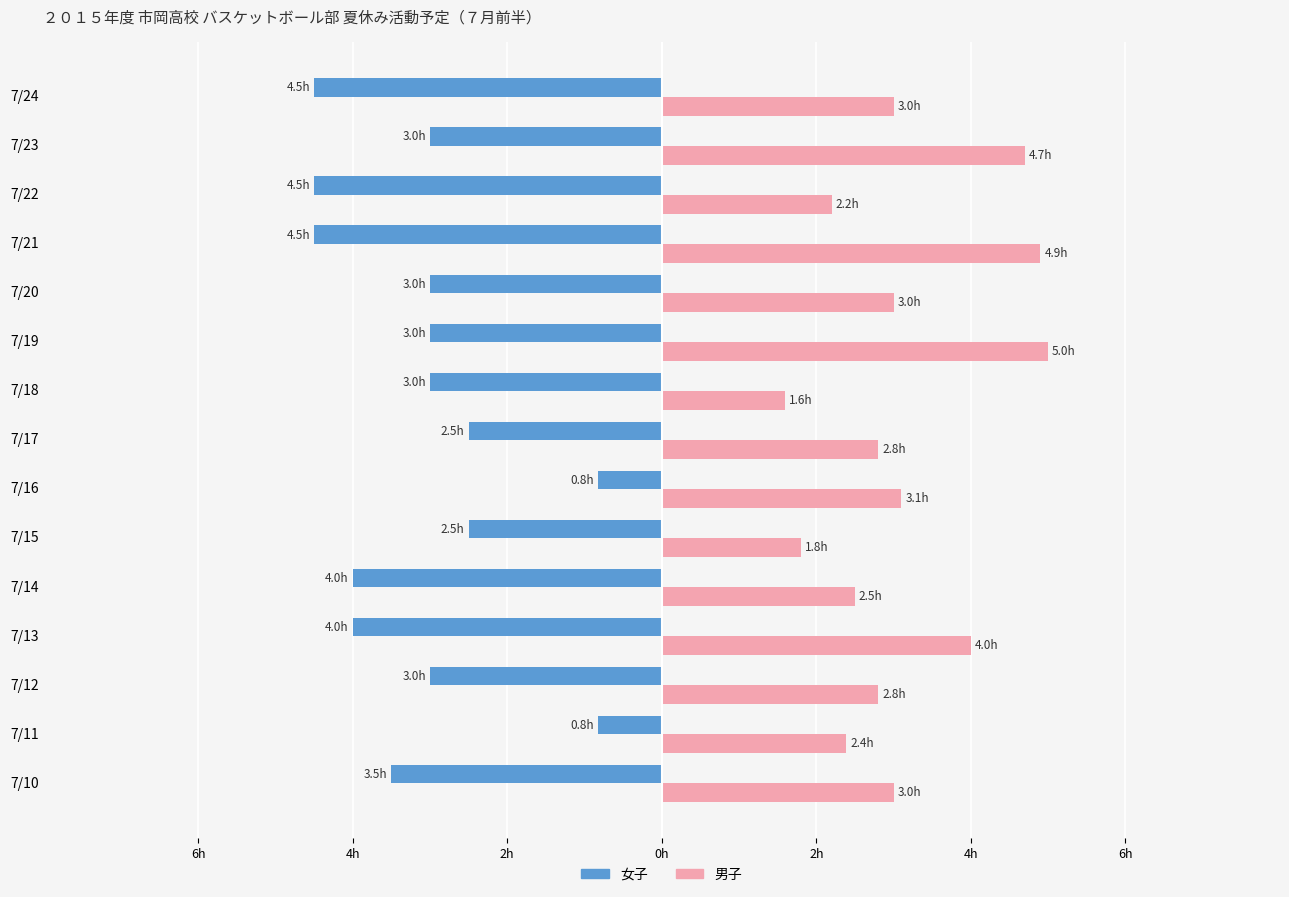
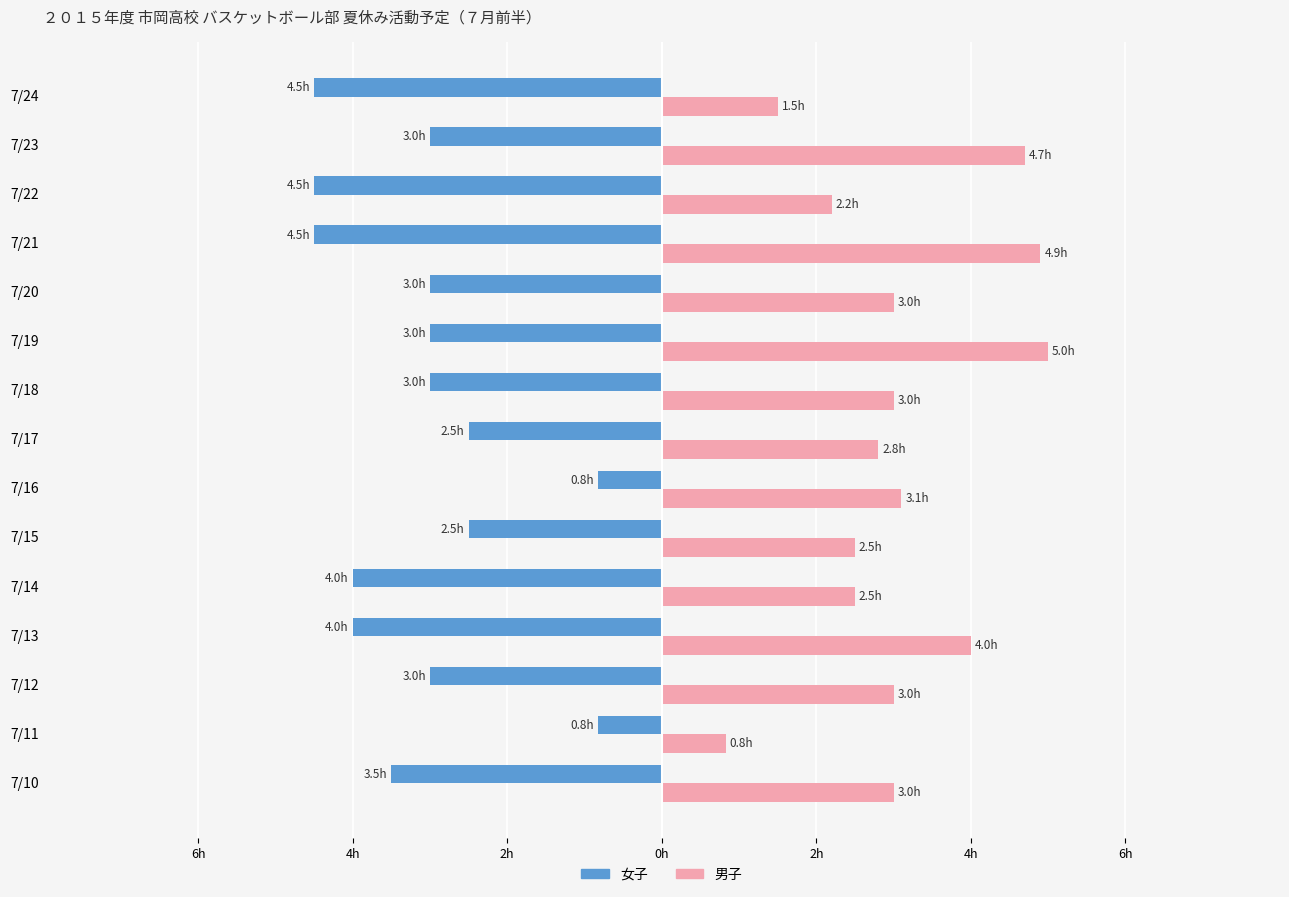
  {
    "男子": {
-     "7/24": "3.0h",
+     "7/24": "1.5h",
      "7/23": "4.7h",
      "7/22": "2.2h",
      "7/21": "4.9h",
      "7/20": "3.0h",
      "7/19": "5.0h",
-     "7/18": "1.6h",
+     "7/18": "3.0h",
      "7/17": "2.8h",
      "7/16": "3.1h",
-     "7/15": "1.8h",
+     "7/15": "2.5h",
      "7/14": "2.5h",
      "7/13": "4.0h",
-     "7/12": "2.8h",
-     "7/11": "2.4h",
+     "7/12": "3.0h",
+     "7/11": "0.8h",
      "7/10": "3.0h"
    }
  }
